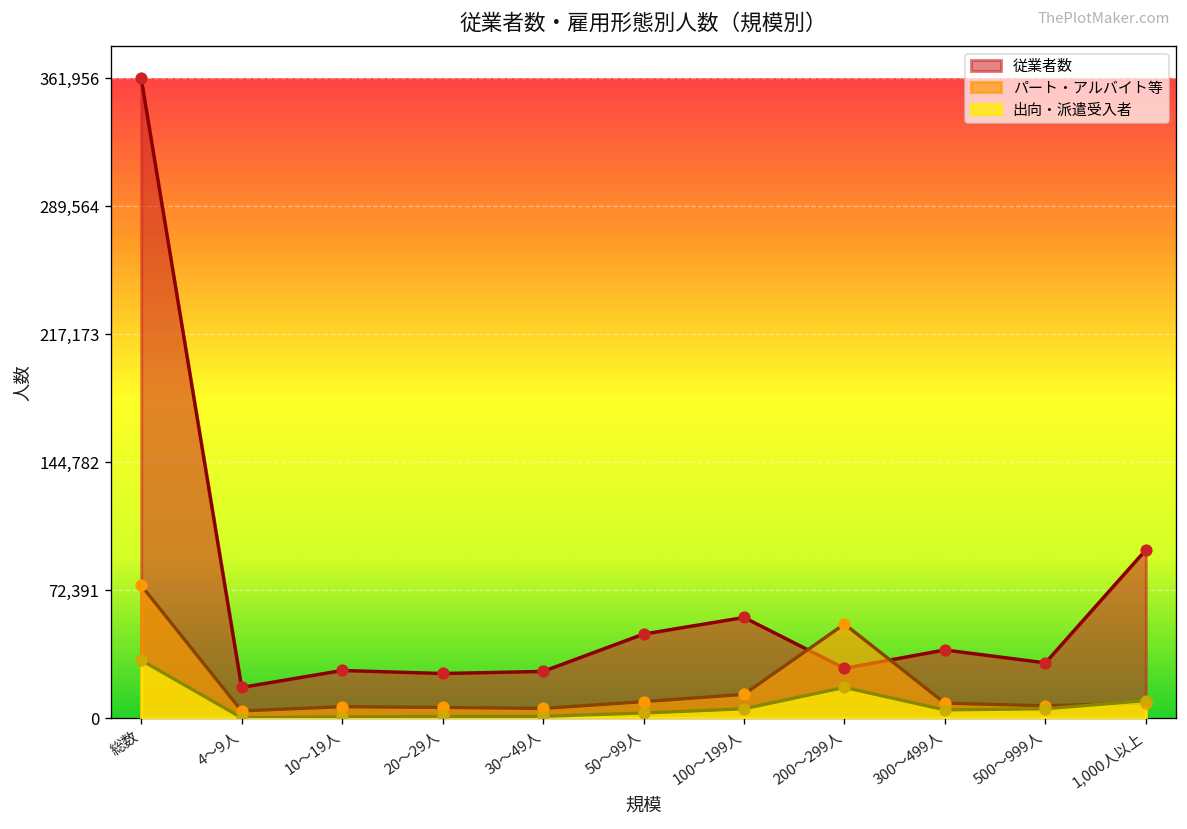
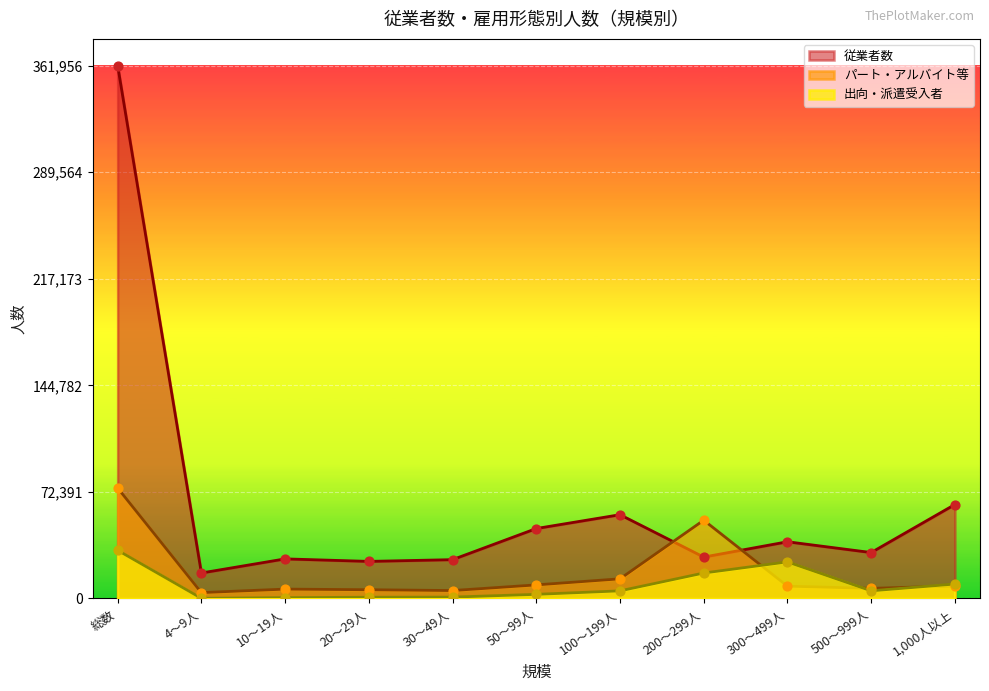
  {
    "従業者数": {
      "総数": "362,000",
      "4～9人": "17,000",
      "10～19人": "27,000",
      "20～29人": "25,000",
      "30～49人": "26,000",
      "50～99人": "48,000",
      "100～199人": "57,000",
      "200～299人": "28,000",
      "300～499人": "39,000",
      "500～999人": "31,000",
-     "1,000人以上": "95,000"
+     "1,000人以上": "64,000"
    },
    "パート・アルバイト等": {
      "総数": "75,000",
      "4～9人": "4,000",
      "10～19人": "6,000",
      "20～29人": "6,000",
      "30～49人": "5,000",
      "50～99人": "9,000",
      "100～199人": "13,000",
      "200～299人": "53,000",
      "300～499人": "8,000"
    },
    "出向・派遣受入者": {
      "総数": "33,000",
      "4～9人": "0",
      "10～19人": "1,000",
      "20～29人": "1,000",
      "30～49人": "1,000",
      "50～99人": "3,000",
      "100～199人": "5,000",
      "200～299人": "17,000",
-     "300～499人": "5,000"
+     "300～499人": "25,000"
    }
  }
